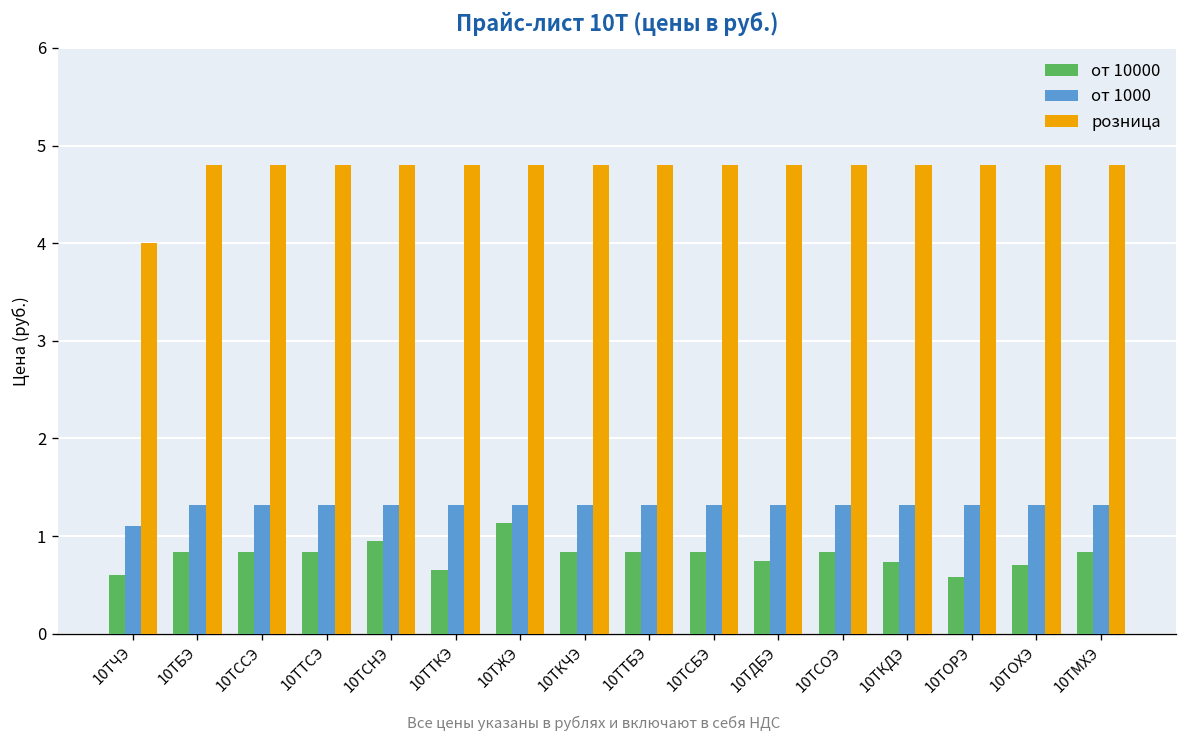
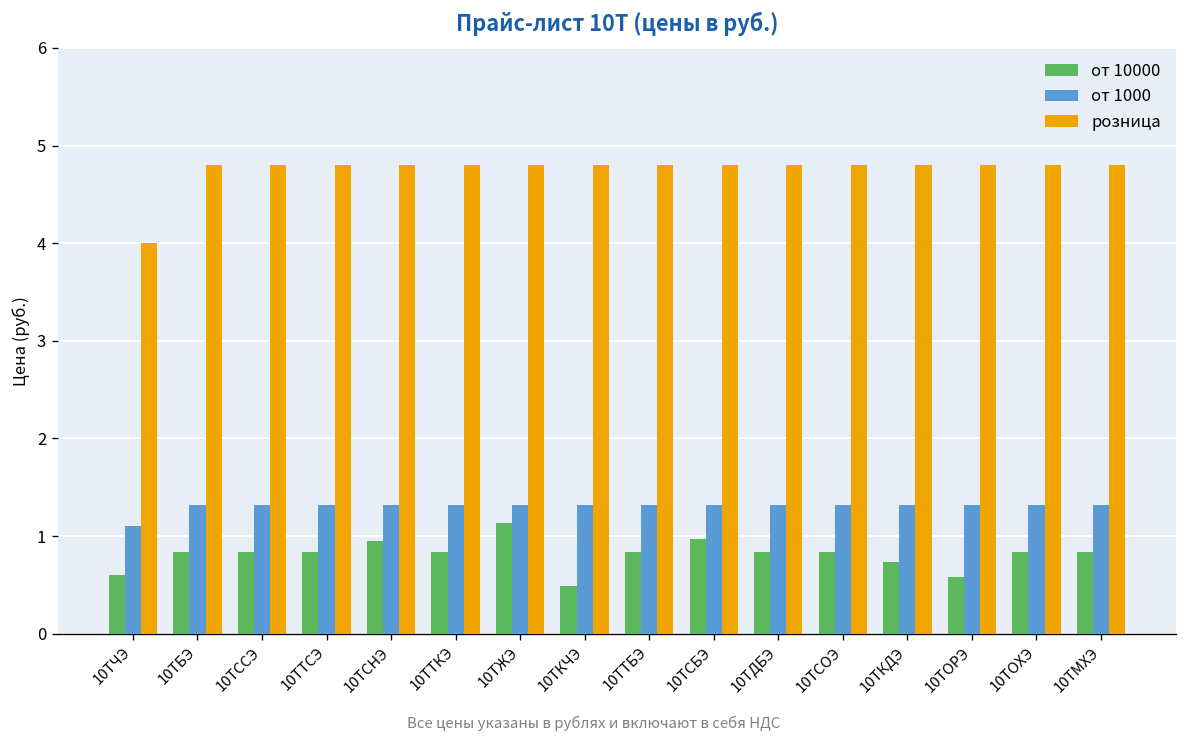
  {
    "от 10000": {
      "10ТЧЭ": 0.6,
      "10ТБЭ": 0.8,
      "10ТССЭ": 0.8,
      "10ТТСЭ": 0.8,
      "10ТСНЭ": 1.0,
-     "10ТТКЭ": 0.7,
+     "10ТТКЭ": 0.8,
      "10ТЖЭ": 1.1,
-     "10ТКЧЭ": 0.8,
+     "10ТКЧЭ": 0.5,
      "10ТТБЭ": 0.8,
-     "10ТСБЭ": 0.8,
-     "10ТДБЭ": 0.7,
+     "10ТСБЭ": 1.0,
+     "10ТДБЭ": 0.8,
      "10ТСОЭ": 0.8,
      "10ТКДЭ": 0.7,
      "10ТОРЭ": 0.6,
-     "10ТОХЭ": 0.7,
+     "10ТОХЭ": 0.8,
      "10ТМХЭ": 0.8
    },
    "от 1000": {
      "10ТЧЭ": 1.1,
      "10ТБЭ": 1.3,
      "10ТССЭ": 1.3,
      "10ТТСЭ": 1.3,
      "10ТСНЭ": 1.3,
      "10ТТКЭ": 1.3,
      "10ТЖЭ": 1.3,
      "10ТКЧЭ": 1.3,
      "10ТТБЭ": 1.3,
      "10ТСБЭ": 1.3,
      "10ТДБЭ": 1.3,
      "10ТСОЭ": 1.3,
      "10ТКДЭ": 1.3,
      "10ТОРЭ": 1.3,
      "10ТОХЭ": 1.3,
      "10ТМХЭ": 1.3
    },
    "розница": {
      "10ТЧЭ": 4.0,
      "10ТБЭ": 4.8,
      "10ТССЭ": 4.8,
      "10ТТСЭ": 4.8,
      "10ТСНЭ": 4.8,
      "10ТТКЭ": 4.8,
      "10ТЖЭ": 4.8,
      "10ТКЧЭ": 4.8,
      "10ТТБЭ": 4.8,
      "10ТСБЭ": 4.8,
      "10ТДБЭ": 4.8,
      "10ТСОЭ": 4.8,
      "10ТКДЭ": 4.8,
      "10ТОРЭ": 4.8,
      "10ТОХЭ": 4.8,
      "10ТМХЭ": 4.8
    }
  }
